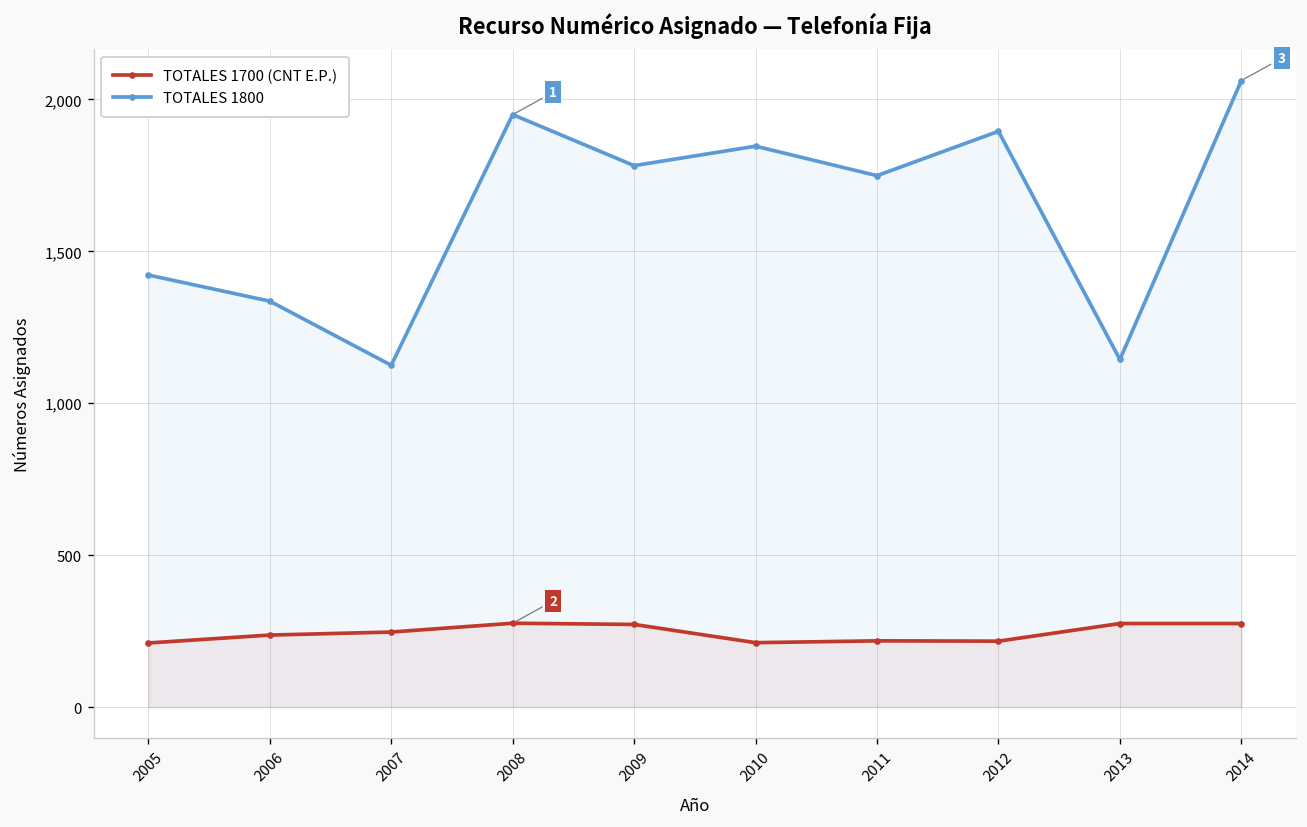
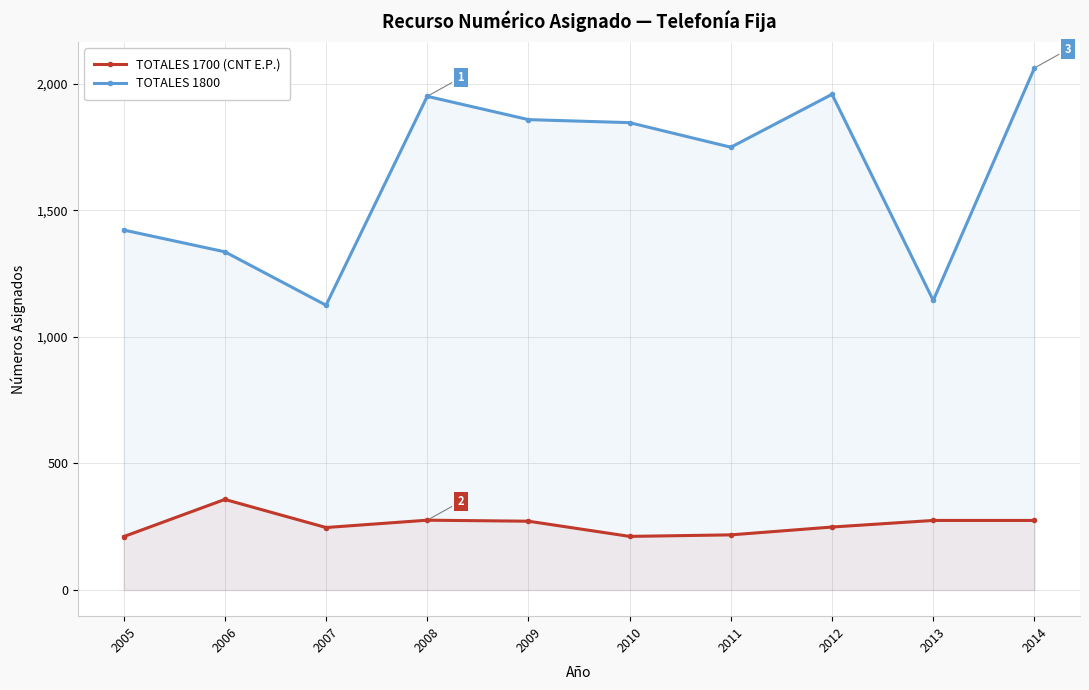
  {
    "TOTALES 1700 (CNT E.P.)": {
      "2005": "210",
-     "2006": "240",
+     "2006": "360",
      "2007": "250",
      "2008": "280",
      "2009": "270",
      "2010": "210",
      "2011": "220",
-     "2012": "220",
+     "2012": "250",
      "2013": "280",
      "2014": "280"
    },
    "TOTALES 1800": {
      "2005": "1,420",
      "2006": "1,340",
      "2007": "1,130",
      "2008": "1,950",
-     "2009": "1,780",
+     "2009": "1,860",
      "2010": "1,850",
      "2011": "1,750",
-     "2012": "1,900",
+     "2012": "1,960",
      "2013": "1,140",
      "2014": "2,060"
    }
  }
